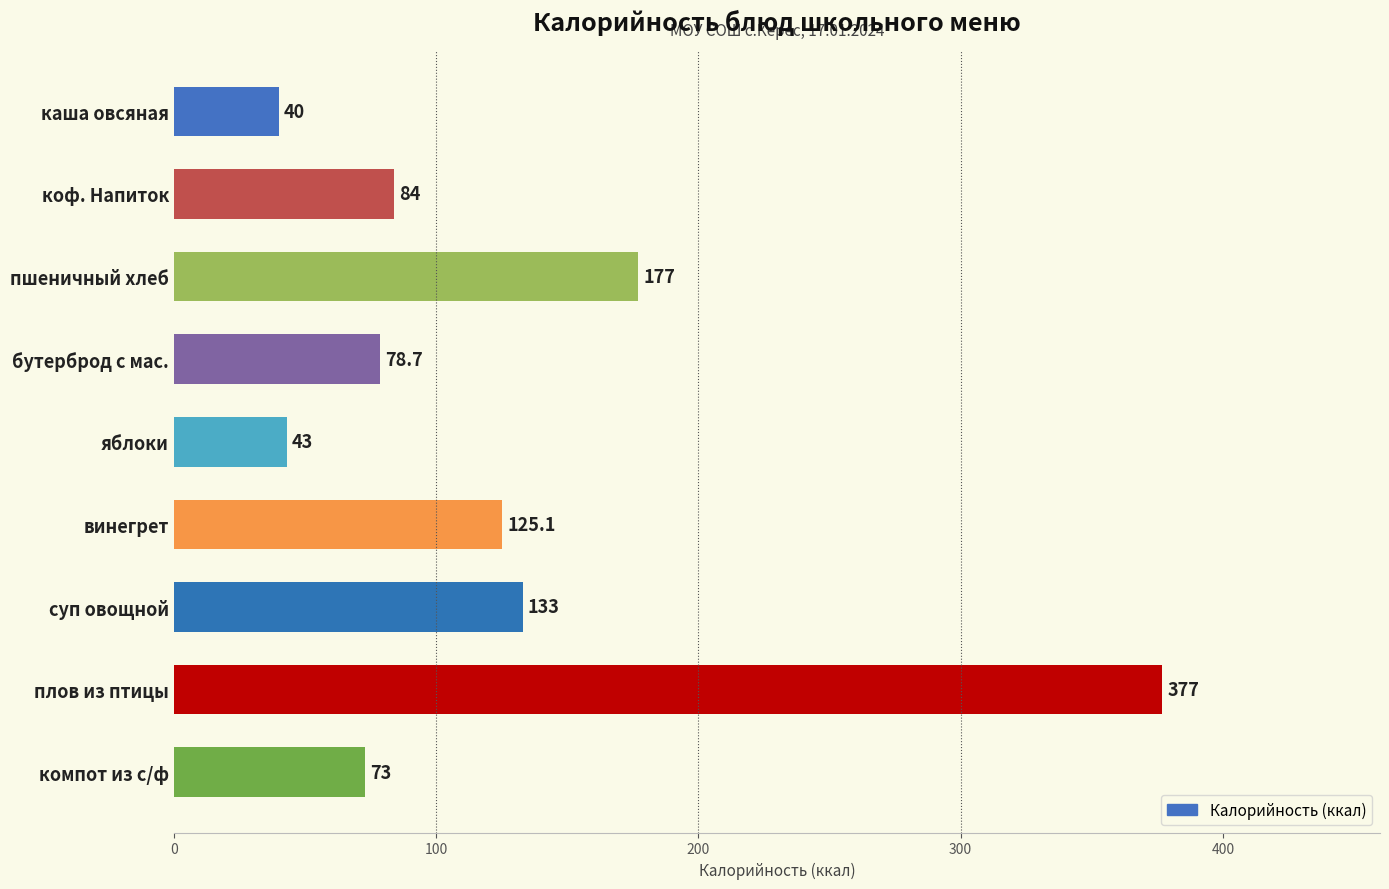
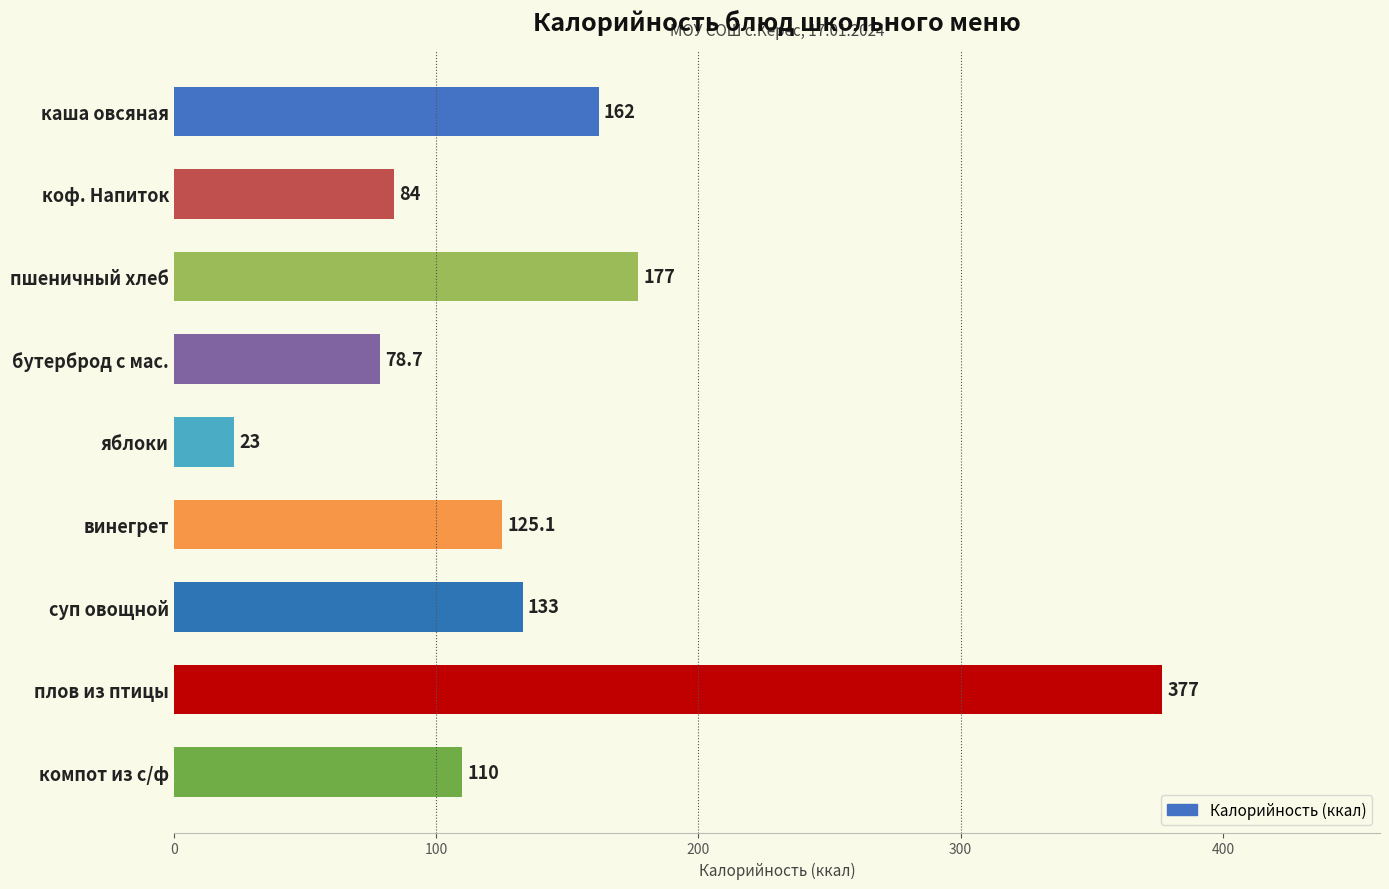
  {
-   "каша овсяная": 40,
+   "каша овсяная": 162,
    "коф. Напиток": 84,
    "пшеничный хлеб": 177,
    "бутерброд с мас.": 78.7,
-   "яблоки": 43,
+   "яблоки": 23,
    "винегрет": 125.1,
    "суп овощной": 133,
    "плов из птицы": 377,
-   "компот из с/ф": 73
+   "компот из с/ф": 110
  }
